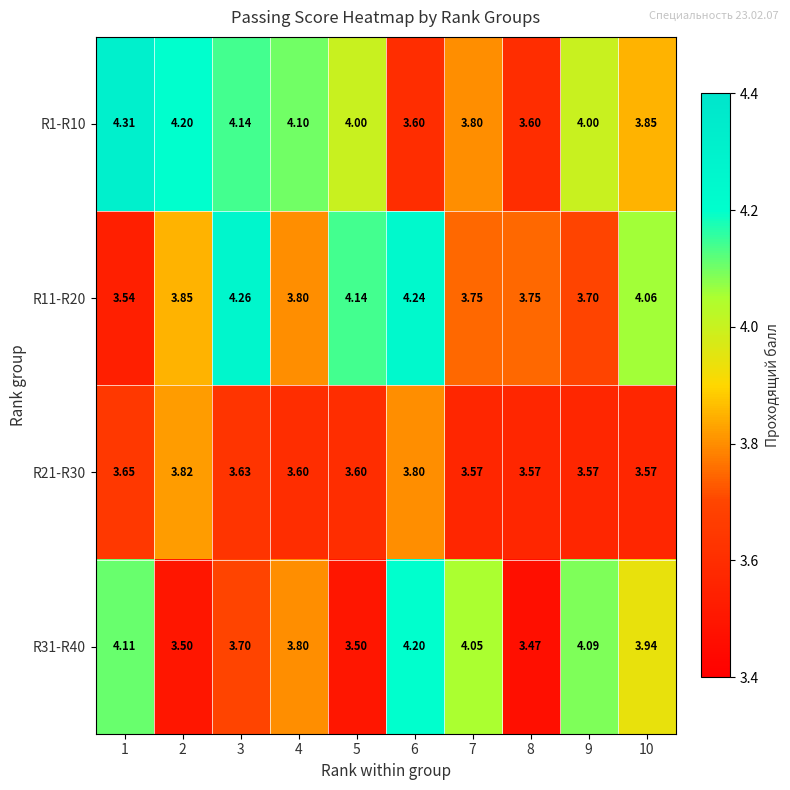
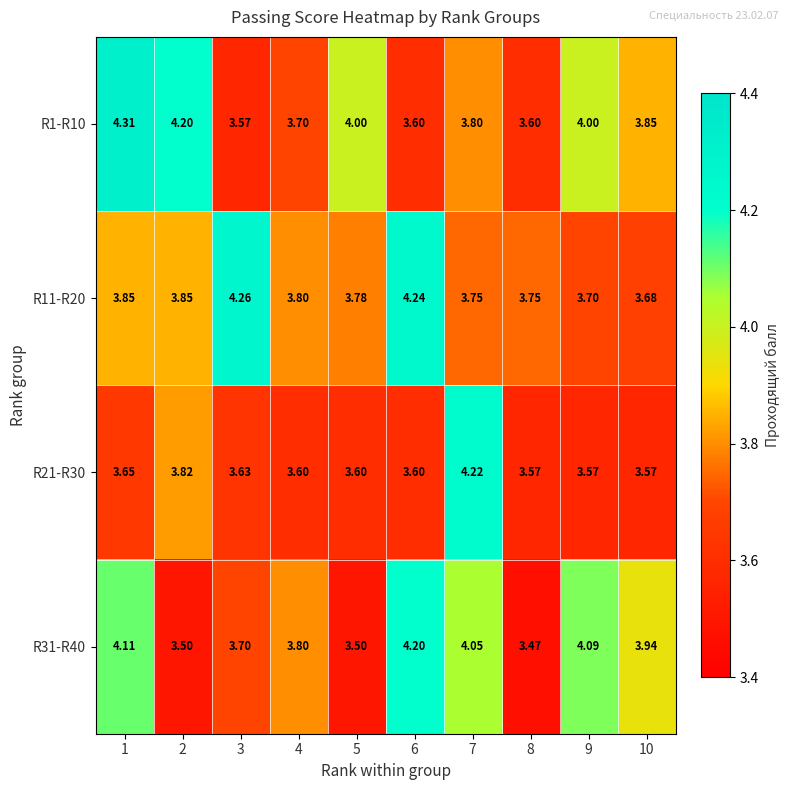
  {
    "R1-R10": {
      "1": 4.31,
      "2": 4.20,
-     "3": 4.14,
-     "4": 4.10,
+     "3": 3.57,
+     "4": 3.70,
      "5": 4.00,
      "6": 3.60,
      "7": 3.80,
      "8": 3.60,
      "9": 4.00,
      "10": 3.85
    },
    "R11-R20": {
-     "1": 3.54,
+     "1": 3.85,
      "2": 3.85,
      "3": 4.26,
      "4": 3.80,
-     "5": 4.14,
+     "5": 3.78,
      "6": 4.24,
      "7": 3.75,
      "8": 3.75,
      "9": 3.70,
-     "10": 4.06
+     "10": 3.68
    },
    "R21-R30": {
      "1": 3.65,
      "2": 3.82,
      "3": 3.63,
      "4": 3.60,
      "5": 3.60,
-     "6": 3.80,
-     "7": 3.57,
+     "6": 3.60,
+     "7": 4.22,
      "8": 3.57,
      "9": 3.57,
      "10": 3.57
    },
    "R31-R40": {
      "1": 4.11,
      "2": 3.50,
      "3": 3.70,
      "4": 3.80,
      "5": 3.50,
      "6": 4.20,
      "7": 4.05,
      "8": 3.47,
      "9": 4.09,
      "10": 3.94
    }
  }
